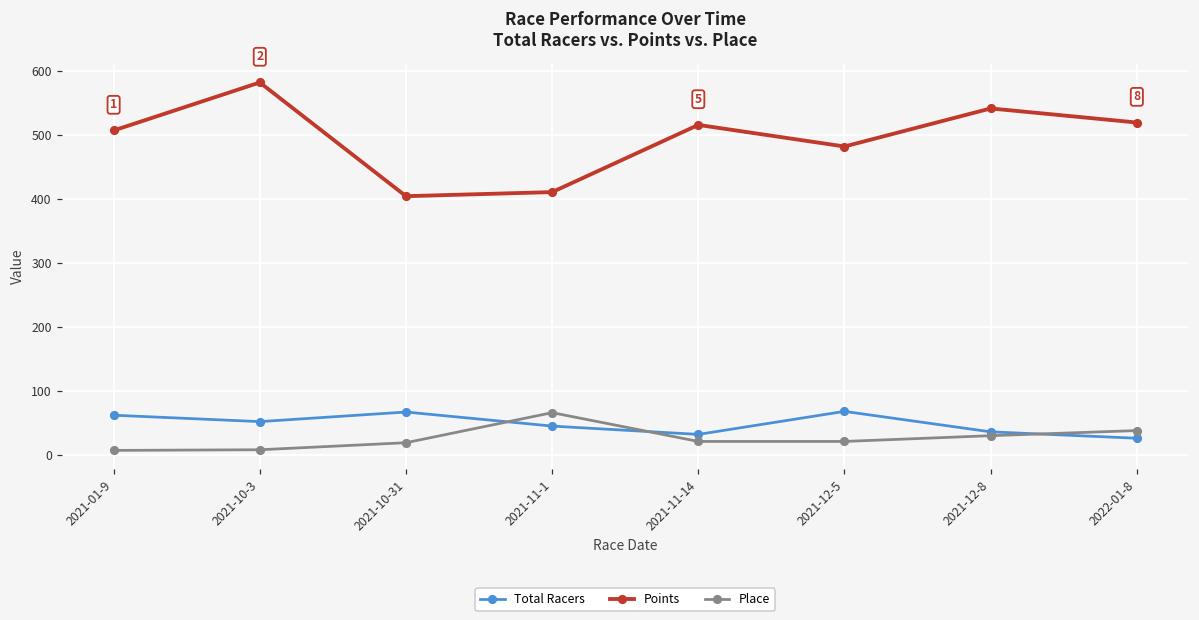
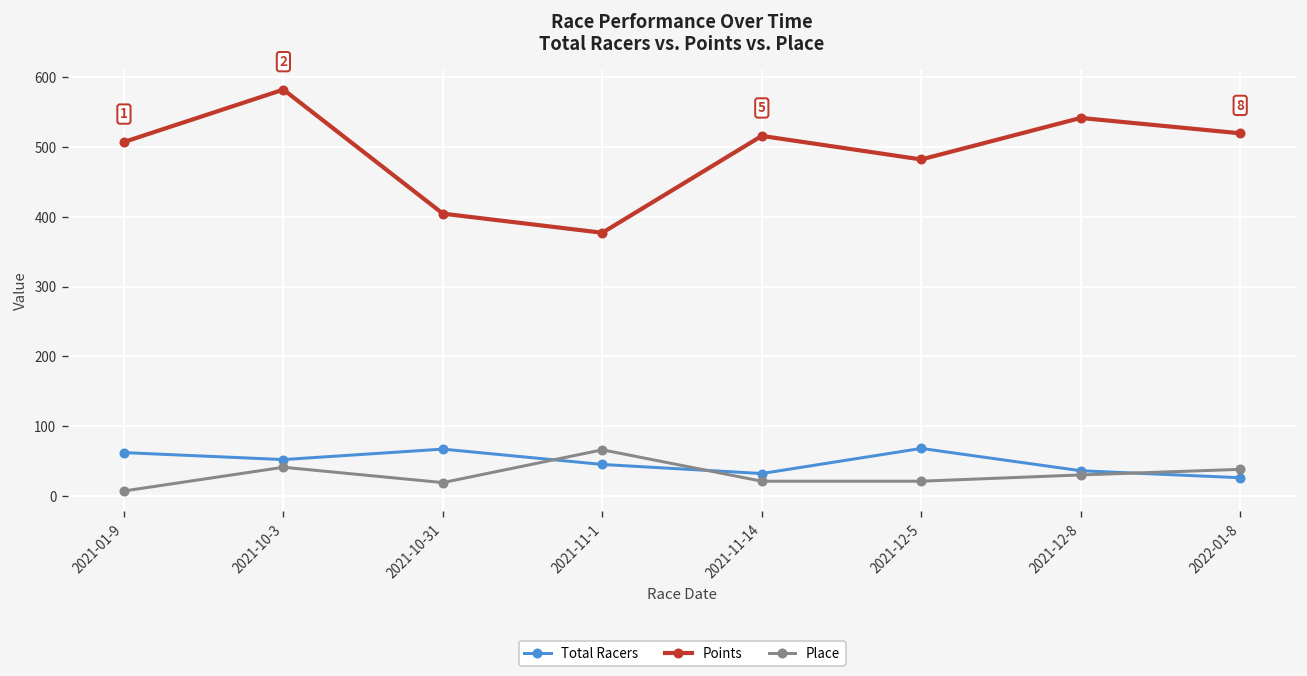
  {
    "Total Racers": {
      "2021-01-9": 60,
      "2021-10-3": 50,
      "2021-10-31": 70,
      "2021-11-1": 50,
      "2021-11-14": 30,
      "2021-12-5": 70,
      "2021-12-8": 40,
      "2022-01-8": 30
    },
    "Points": {
      "2021-10-31": 400,
-     "2021-11-1": 410,
+     "2021-11-1": 380,
      "2021-12-5": 480,
      "2021-12-8": 540
    },
    "Place": {
      "2021-01-9": 10,
-     "2021-10-3": 10,
+     "2021-10-3": 40,
      "2021-10-31": 20,
      "2021-11-1": 70,
      "2021-11-14": 20,
      "2021-12-5": 20,
      "2021-12-8": 30,
      "2022-01-8": 40
    }
  }
